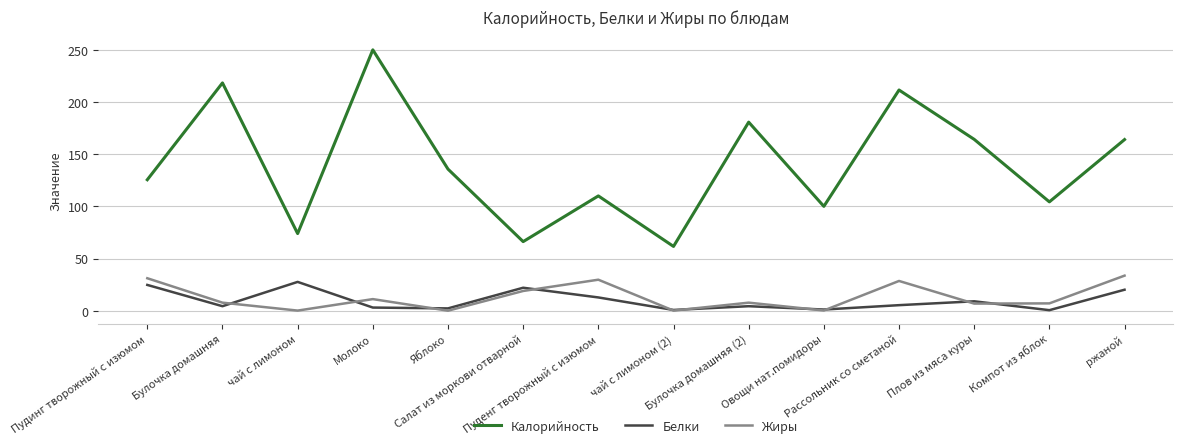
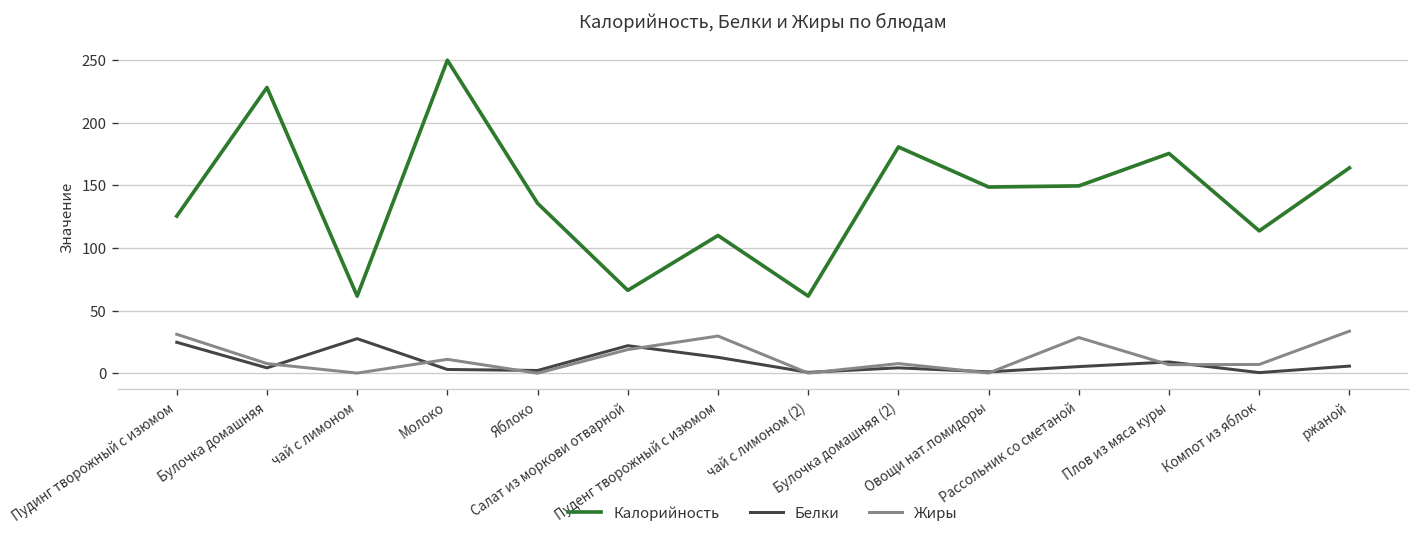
  {
    "Калорийность": {
      "Пудинг творожный с изюмом": 126,
-     "Булочка домашняя": 218,
-     "чай с лимоном": 74,
+     "Булочка домашняя": 228,
+     "чай с лимоном": 62,
      "Молоко": 250,
      "Яблоко": 136,
      "Салат из моркови отварной": 66,
      "Пуденг творожный с изюмом": 110,
      "чай с лимоном (2)": 62,
      "Булочка домашняя (2)": 181,
-     "Овощи нат.помидоры": 100,
-     "Рассольник со сметаной": 212,
-     "Плов из мяса куры": 164,
-     "Компот из яблок": 104,
+     "Овощи нат.помидоры": 149,
+     "Рассольник со сметаной": 150,
+     "Плов из мяса куры": 176,
+     "Компот из яблок": 114,
      "ржаной": 164
    },
    "Белки": {
      "Пудинг творожный с изюмом": 25,
      "Булочка домашняя": 4,
      "чай с лимоном": 28,
      "Молоко": 3,
      "Салат из моркови отварной": 22,
      "Пуденг творожный с изюмом": 13,
      "Булочка домашняя (2)": 4,
      "Рассольник со сметаной": 5,
      "Компот из яблок": 1,
-     "ржаной": 20
+     "ржаной": 6
    },
    "Жиры": {
      "Пудинг творожный с изюмом": 31,
      "Булочка домашняя": 8,
      "чай с лимоном": 0,
      "Молоко": 11,
      "Салат из моркови отварной": 19,
      "Пуденг творожный с изюмом": 30,
      "Булочка домашняя (2)": 8,
      "Рассольник со сметаной": 29,
      "Компот из яблок": 7,
      "ржаной": 34
    }
  }
